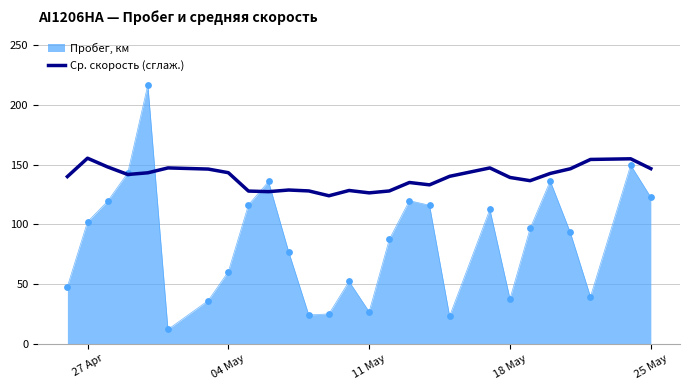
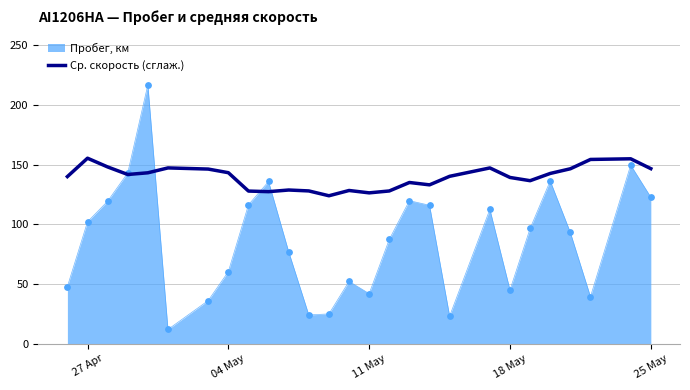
  {
    "Пробег, км": {
      "27 Apr": 102,
      "04 May": 60,
-     "11 May": 27,
-     "18 May": 38,
+     "11 May": 42,
+     "18 May": 45,
      "25 May": 123
    },
    "Ср. скорость (сглаж.)": {
      "27 Apr": 155,
      "04 May": 143,
      "11 May": 126,
      "18 May": 139,
      "25 May": 147
    }
  }
